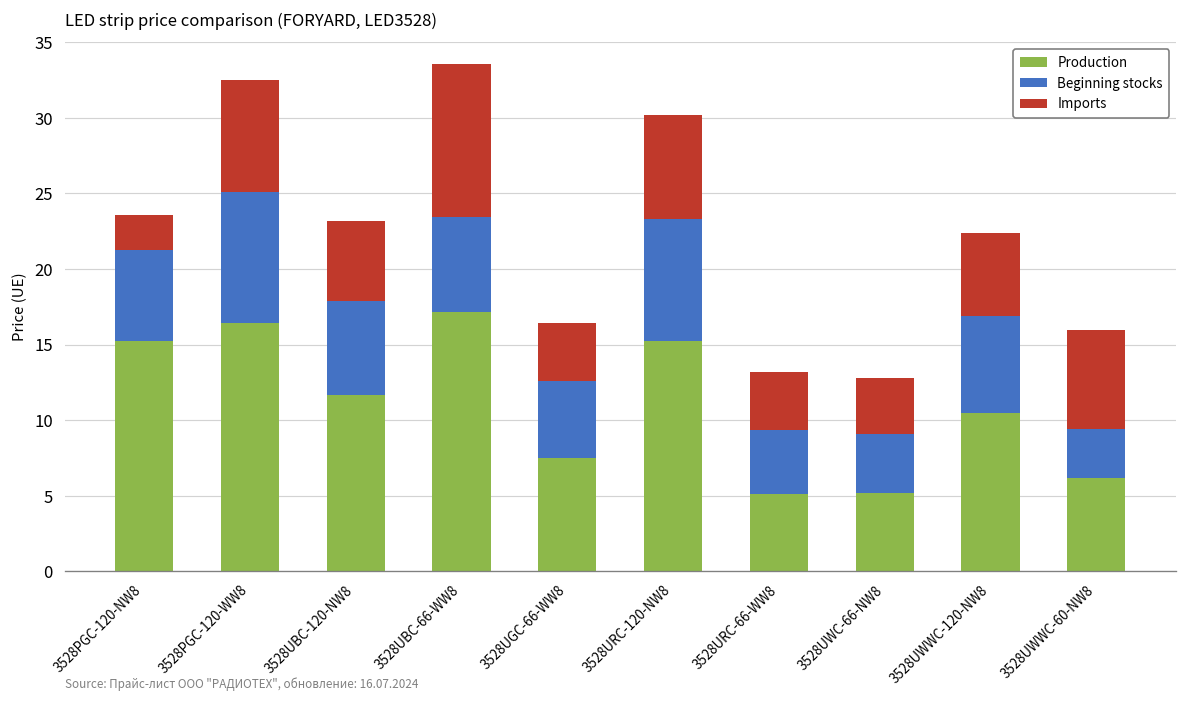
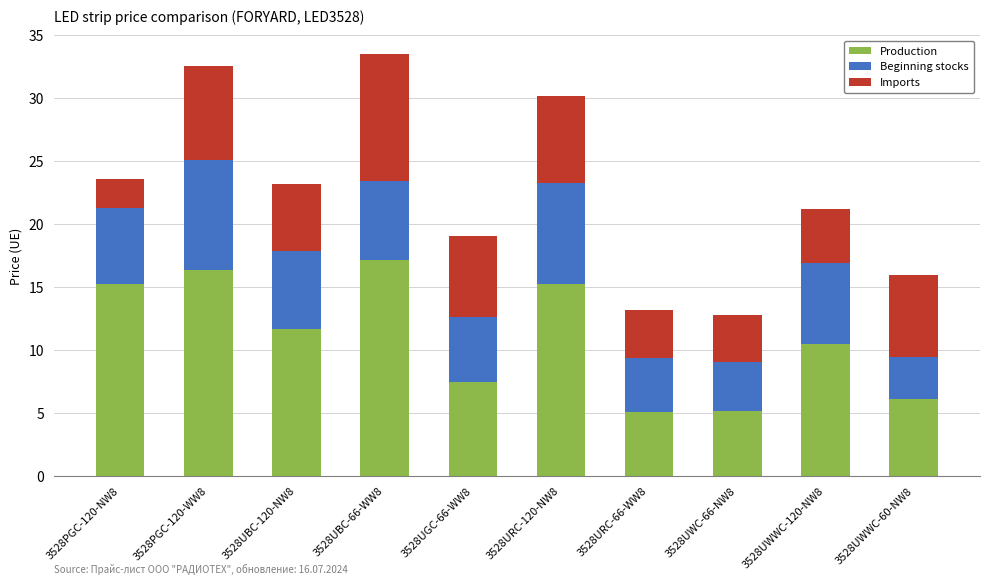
  {
    "Production": {
      "3528PGC-120-NW8": 15.2,
      "3528PGC-120-WW8": 16.4,
      "3528UBC-120-NW8": 11.7,
      "3528UBC-66-WW8": 17.2,
      "3528UGC-66-WW8": 7.5,
      "3528URC-120-NW8": 15.2,
      "3528URC-66-WW8": 5.1,
      "3528UWC-66-NW8": 5.2,
      "3528UWWC-120-NW8": 10.5,
      "3528UWWC-60-NW8": 6.2
    },
    "Beginning stocks": {
      "3528PGC-120-NW8": 6.0,
      "3528PGC-120-WW8": 8.7,
      "3528UBC-120-NW8": 6.2,
      "3528UBC-66-WW8": 6.3,
      "3528UGC-66-WW8": 5.1,
      "3528URC-120-NW8": 8.1,
      "3528URC-66-WW8": 4.2,
      "3528UWC-66-NW8": 3.9,
      "3528UWWC-120-NW8": 6.4,
      "3528UWWC-60-NW8": 3.3
    },
    "Imports": {
      "3528PGC-120-NW8": 2.3,
      "3528PGC-120-WW8": 7.4,
      "3528UBC-120-NW8": 5.3,
      "3528UBC-66-WW8": 10.1,
-     "3528UGC-66-WW8": 3.9,
+     "3528UGC-66-WW8": 6.5,
      "3528URC-120-NW8": 6.9,
      "3528URC-66-WW8": 3.9,
      "3528UWC-66-NW8": 3.8,
-     "3528UWWC-120-NW8": 5.5,
+     "3528UWWC-120-NW8": 4.3,
      "3528UWWC-60-NW8": 6.5
    }
  }
